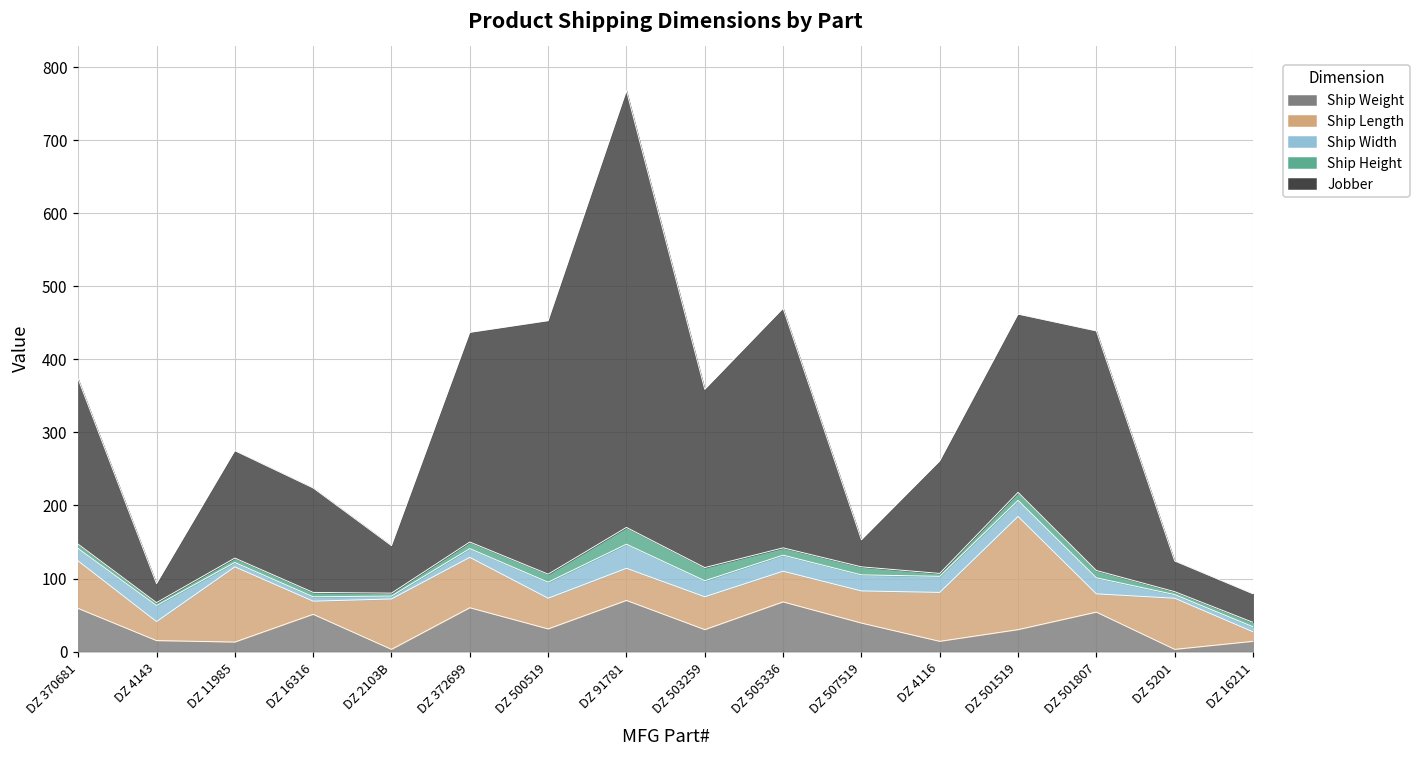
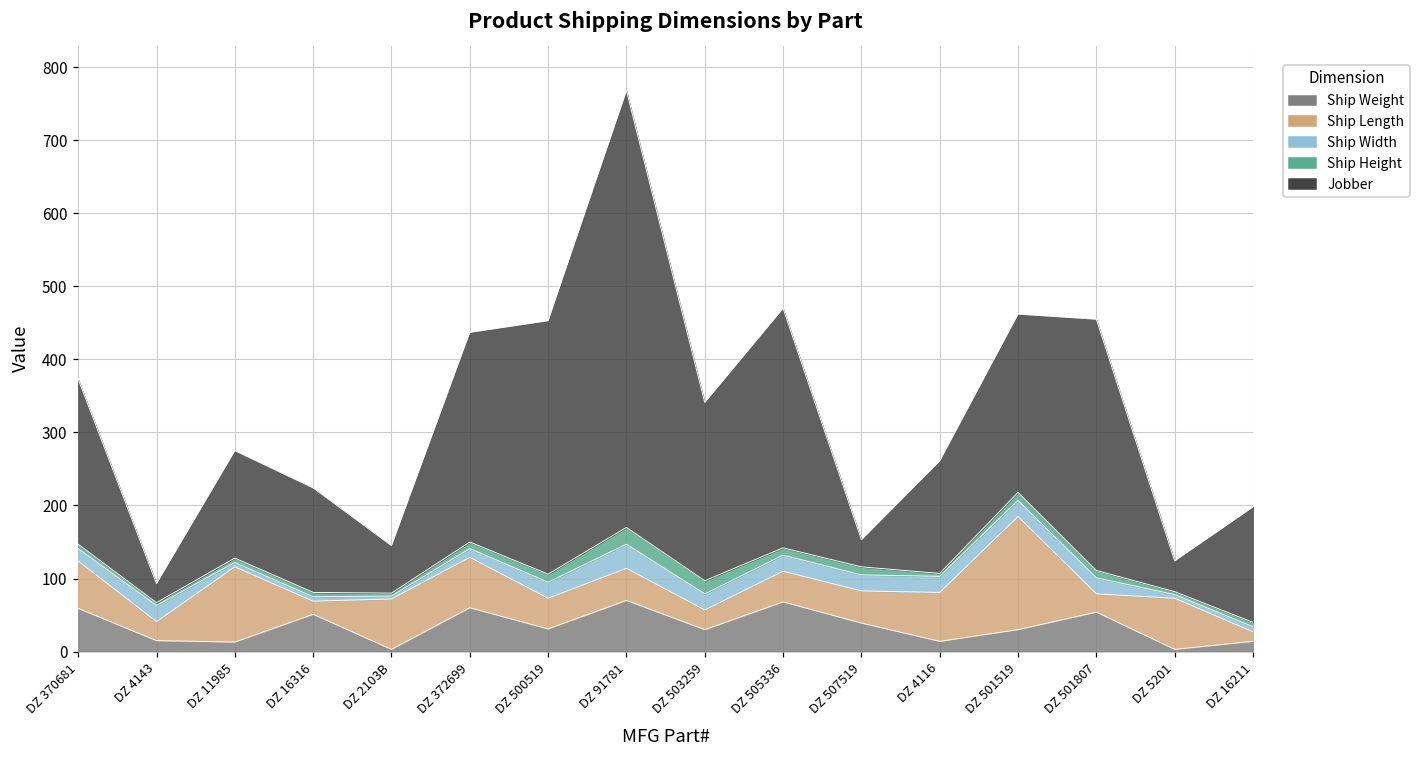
  {
    "Ship Weight": {
      "DZ 370681": 60,
      "DZ 4143": 20,
      "DZ 11985": 10,
      "DZ 16316": 50,
      "DZ 2103B": 0,
      "DZ 372699": 60,
      "DZ 500519": 30,
      "DZ 91781": 70,
      "DZ 503259": 30,
      "DZ 505336": 70,
      "DZ 507519": 40,
      "DZ 4116": 10,
      "DZ 501519": 30,
      "DZ 501807": 50,
      "DZ 5201": 0,
      "DZ 16211": 10
    },
    "Ship Length": {
      "DZ 370681": 70,
      "DZ 4143": 30,
      "DZ 11985": 100,
      "DZ 16316": 20,
      "DZ 2103B": 70,
      "DZ 372699": 70,
      "DZ 500519": 40,
      "DZ 91781": 40,
-     "DZ 503259": 50,
+     "DZ 503259": 30,
      "DZ 505336": 40,
      "DZ 507519": 40,
      "DZ 4116": 70,
      "DZ 501519": 160,
      "DZ 501807": 30,
      "DZ 5201": 70,
      "DZ 16211": 10
    },
    "Ship Width": {
      "DZ 370681": 20,
      "DZ 4143": 20,
      "DZ 11985": 10,
      "DZ 16316": 10,
      "DZ 2103B": 0,
      "DZ 372699": 10,
      "DZ 500519": 20,
      "DZ 91781": 30,
      "DZ 503259": 20,
      "DZ 505336": 20,
      "DZ 507519": 20,
      "DZ 4116": 20,
      "DZ 501519": 20,
      "DZ 501807": 20,
      "DZ 5201": 10,
      "DZ 16211": 10
    },
    "Ship Height": {
      "DZ 370681": 10,
      "DZ 4143": 0,
      "DZ 11985": 10,
      "DZ 16316": 10,
      "DZ 2103B": 0,
      "DZ 372699": 10,
      "DZ 500519": 10,
      "DZ 91781": 20,
      "DZ 503259": 20,
      "DZ 505336": 10,
      "DZ 507519": 10,
      "DZ 4116": 0,
      "DZ 501519": 10,
      "DZ 501807": 10,
      "DZ 5201": 0,
      "DZ 16211": 10
    },
    "Jobber": {
      "DZ 370681": 230,
      "DZ 4143": 30,
      "DZ 11985": 150,
      "DZ 16316": 140,
      "DZ 2103B": 70,
      "DZ 372699": 290,
      "DZ 500519": 350,
      "DZ 91781": 600,
      "DZ 503259": 240,
      "DZ 505336": 330,
      "DZ 507519": 40,
      "DZ 4116": 150,
      "DZ 501519": 240,
-     "DZ 501807": 330,
+     "DZ 501807": 340,
      "DZ 5201": 40,
-     "DZ 16211": 40
+     "DZ 16211": 160
    }
  }
